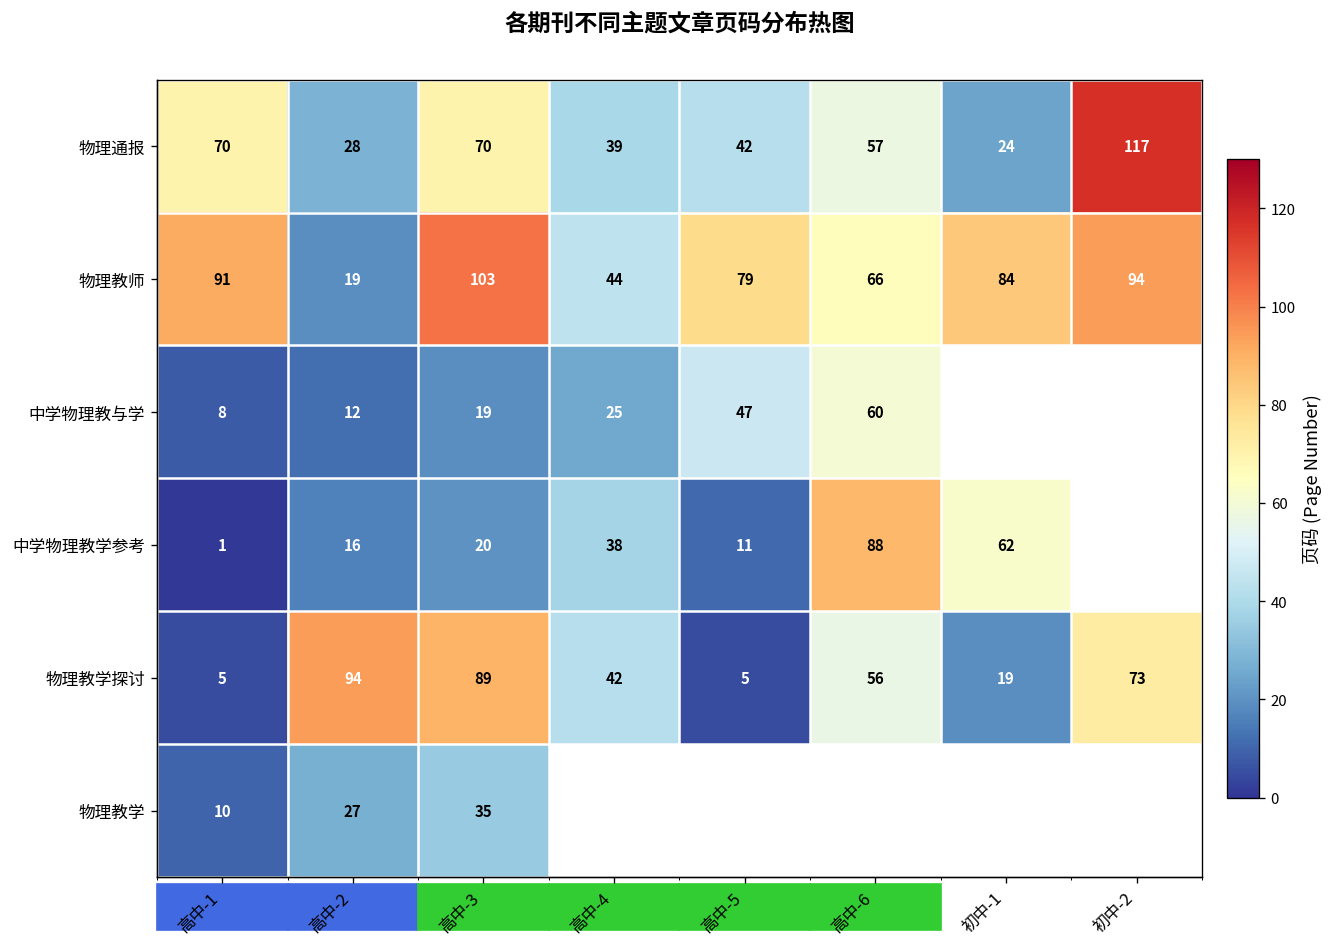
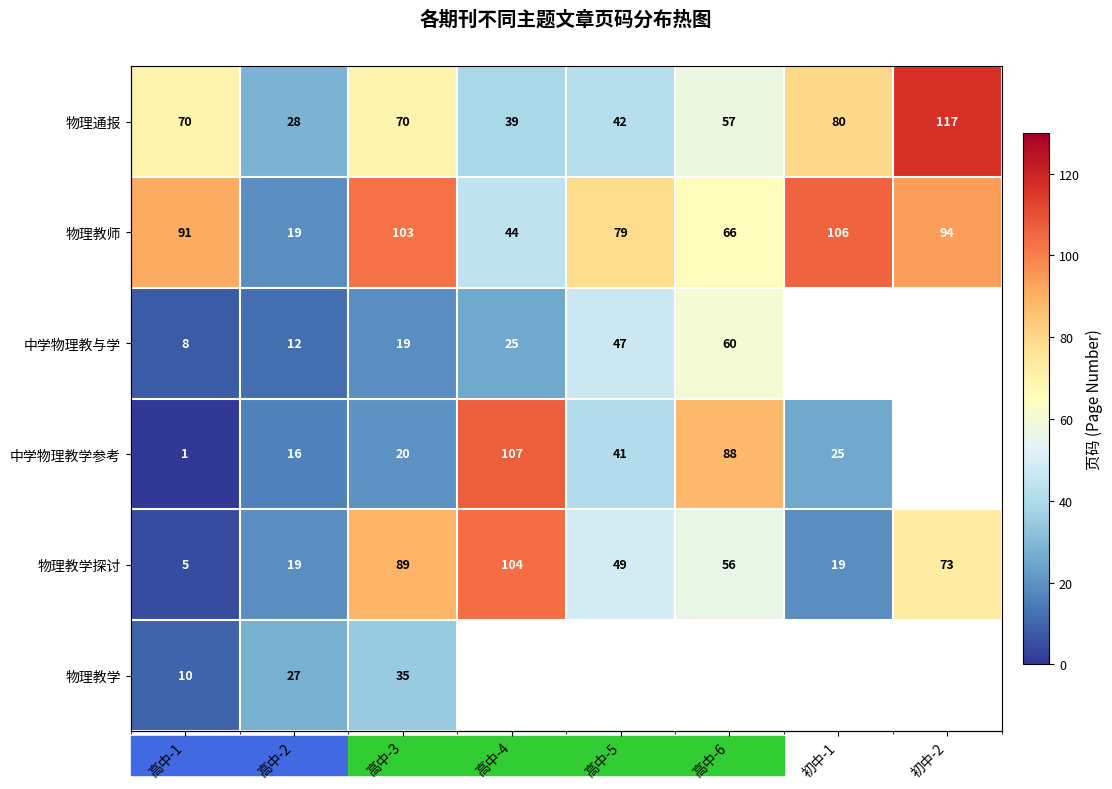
  {
    "物理通报": {
      "高中-1": 70,
      "高中-2": 28,
      "高中-3": 70,
      "高中-4": 39,
      "高中-5": 42,
      "高中-6": 57,
-     "初中-1": 24,
+     "初中-1": 80,
      "初中-2": 117
    },
    "物理教师": {
      "高中-1": 91,
      "高中-2": 19,
      "高中-3": 103,
      "高中-4": 44,
      "高中-5": 79,
      "高中-6": 66,
-     "初中-1": 84,
+     "初中-1": 106,
      "初中-2": 94
    },
    "中学物理教与学": {
      "高中-1": 8,
      "高中-2": 12,
      "高中-3": 19,
      "高中-4": 25,
      "高中-5": 47,
      "高中-6": 60
    },
    "中学物理教学参考": {
      "高中-1": 1,
      "高中-2": 16,
      "高中-3": 20,
-     "高中-4": 38,
-     "高中-5": 11,
+     "高中-4": 107,
+     "高中-5": 41,
      "高中-6": 88,
-     "初中-1": 62
+     "初中-1": 25
    },
    "物理教学探讨": {
      "高中-1": 5,
-     "高中-2": 94,
+     "高中-2": 19,
      "高中-3": 89,
-     "高中-4": 42,
-     "高中-5": 5,
+     "高中-4": 104,
+     "高中-5": 49,
      "高中-6": 56,
      "初中-1": 19,
      "初中-2": 73
    },
    "物理教学": {
      "高中-1": 10,
      "高中-2": 27,
      "高中-3": 35
    }
  }
